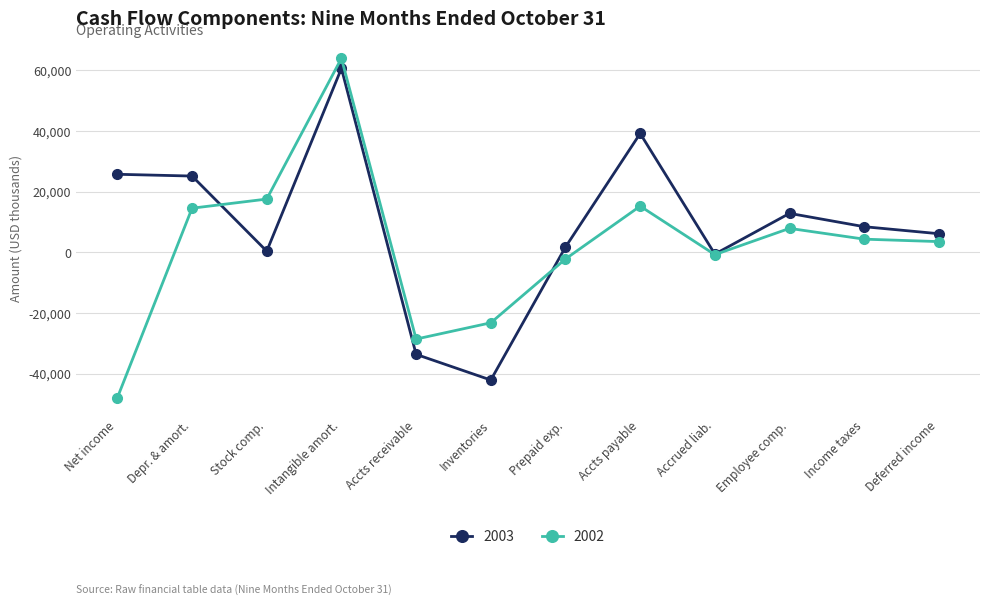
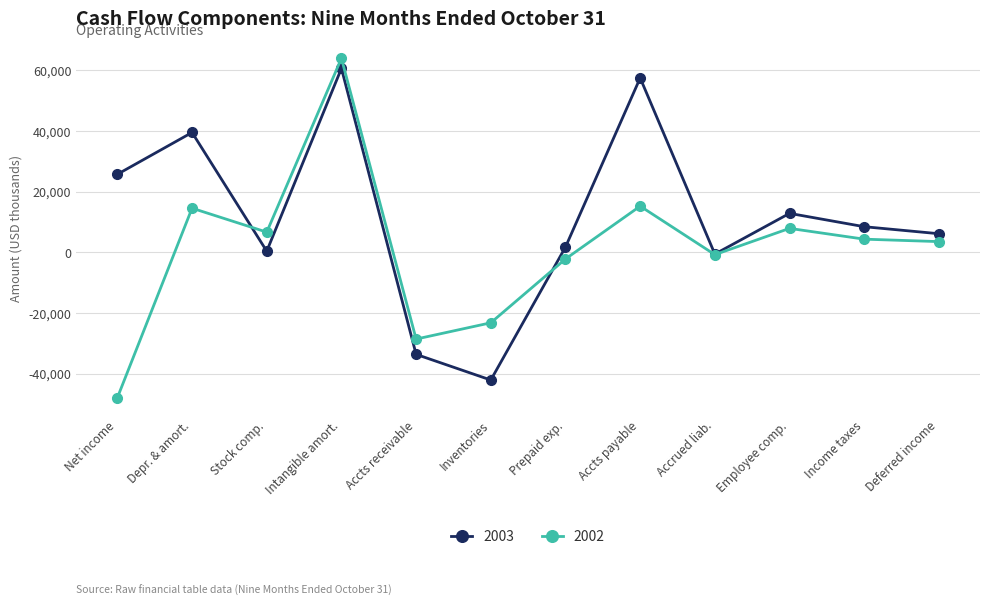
  {
    "2003": {
      "Net income": "26,000",
-     "Depr. & amort.": "25,000",
+     "Depr. & amort.": "40,000",
      "Stock comp.": "0",
      "Intangible amort.": "61,000",
      "Accts receivable": "-34,000",
      "Inventories": "-42,000",
      "Prepaid exp.": "2,000",
-     "Accts payable": "39,000",
+     "Accts payable": "57,000",
      "Employee comp.": "13,000",
      "Income taxes": "8,000",
      "Deferred income": "6,000"
    },
    "2002": {
      "Net income": "-48,000",
      "Depr. & amort.": "15,000",
-     "Stock comp.": "18,000",
+     "Stock comp.": "7,000",
      "Intangible amort.": "64,000",
      "Accts receivable": "-29,000",
      "Inventories": "-23,000",
      "Prepaid exp.": "-2,000",
      "Accts payable": "15,000",
      "Employee comp.": "8,000",
      "Income taxes": "4,000",
      "Deferred income": "4,000"
    }
  }
